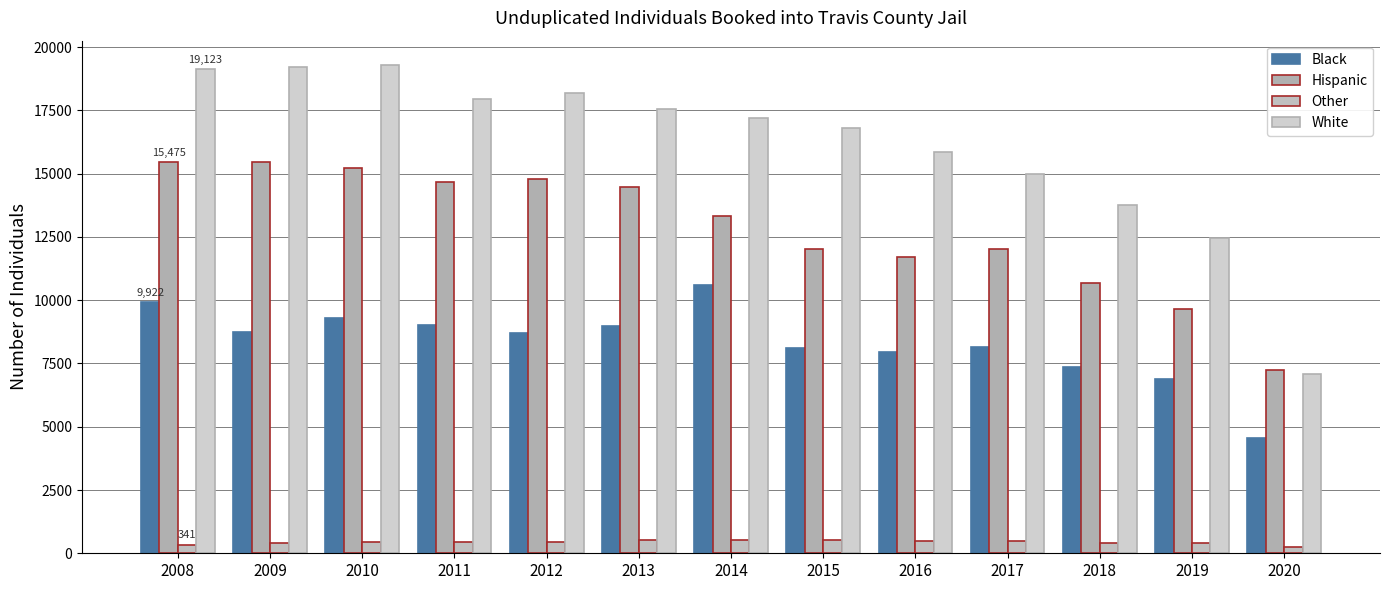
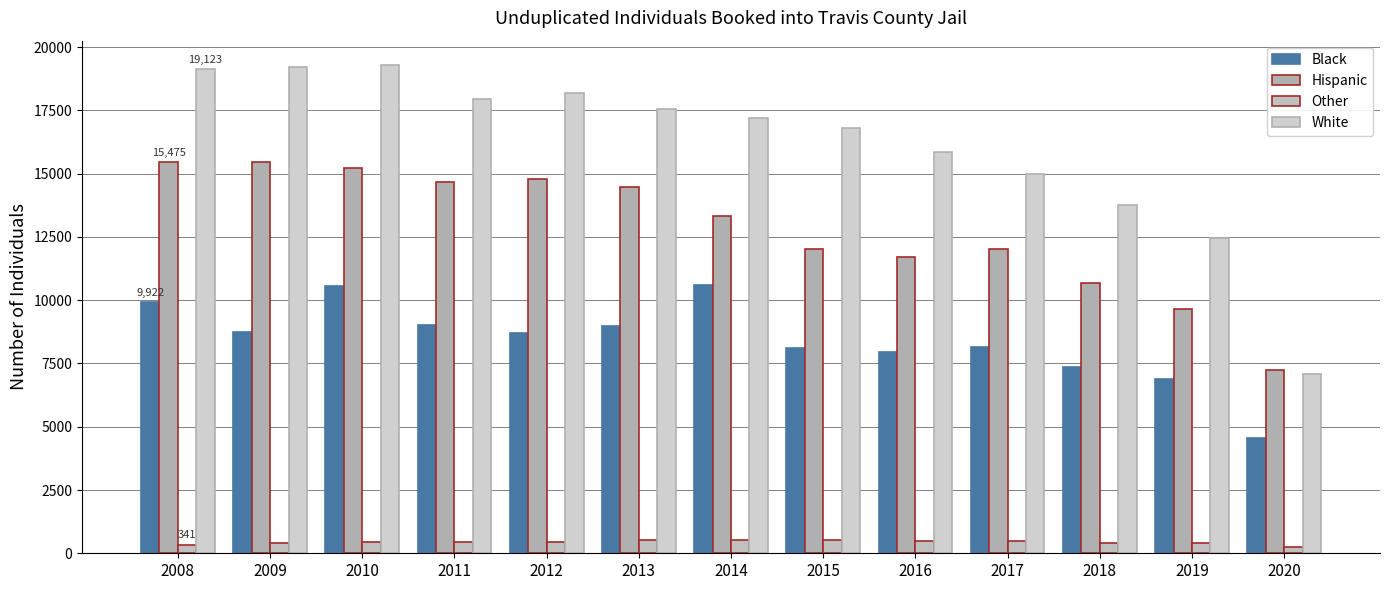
  {
    "Black": {
      "2009": 8700,
-     "2010": 9300,
+     "2010": 10600,
      "2011": 9000,
      "2012": 8700,
      "2013": 9000,
      "2014": 10600,
      "2015": 8100,
      "2016": 8000,
      "2017": 8200,
      "2018": 7300,
      "2019": 6900,
      "2020": 4500
    }
  }
